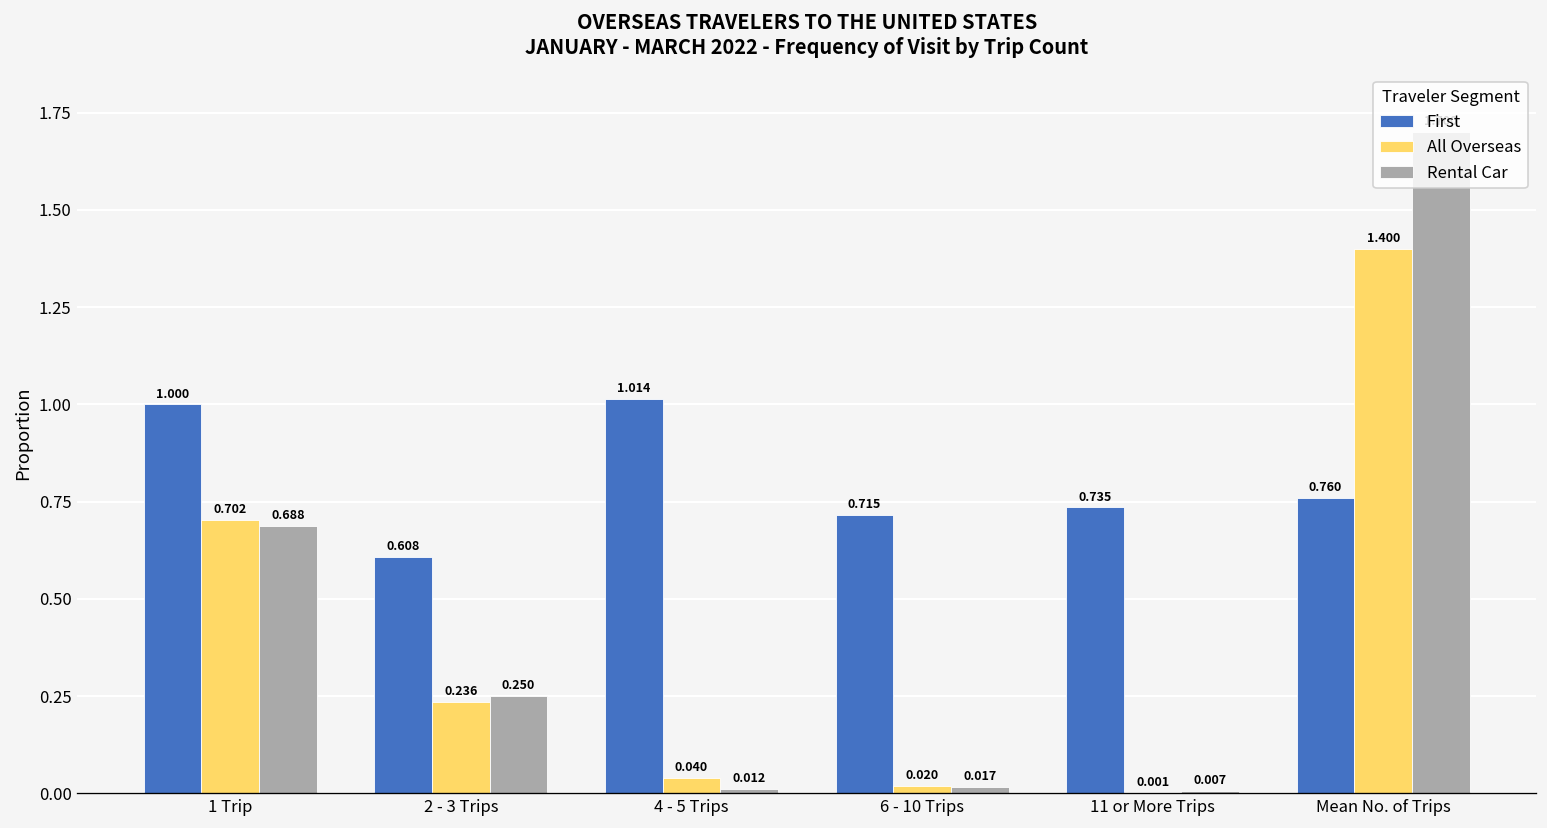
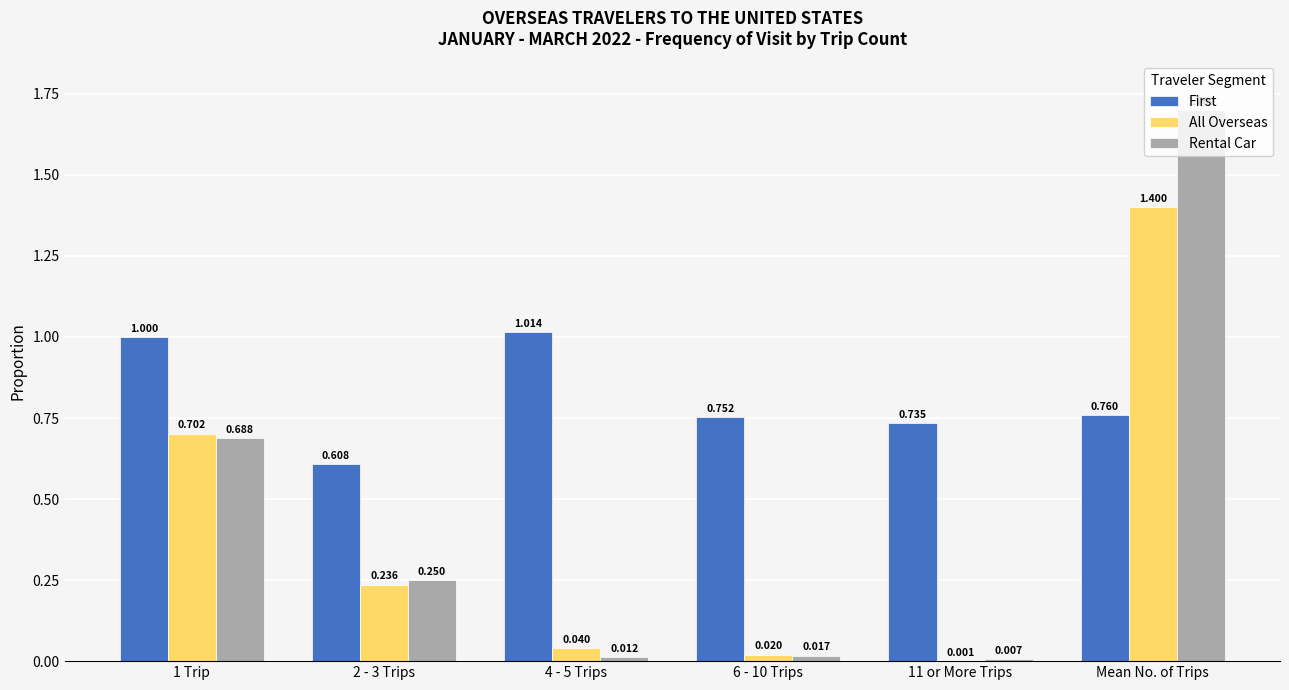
  {
    "First": {
      "1 Trip": 1.000,
      "2 - 3 Trips": 0.608,
      "4 - 5 Trips": 1.014,
-     "6 - 10 Trips": 0.715,
+     "6 - 10 Trips": 0.752,
      "11 or More Trips": 0.735,
      "Mean No. of Trips": 0.760
    },
    "All Overseas": {
      "1 Trip": 0.702,
      "2 - 3 Trips": 0.236,
      "4 - 5 Trips": 0.040,
      "6 - 10 Trips": 0.020,
      "11 or More Trips": 0.001,
      "Mean No. of Trips": 1.400
    },
    "Rental Car": {
      "1 Trip": 0.688,
      "2 - 3 Trips": 0.250,
      "4 - 5 Trips": 0.012,
      "6 - 10 Trips": 0.017,
      "11 or More Trips": 0.007
    }
  }
